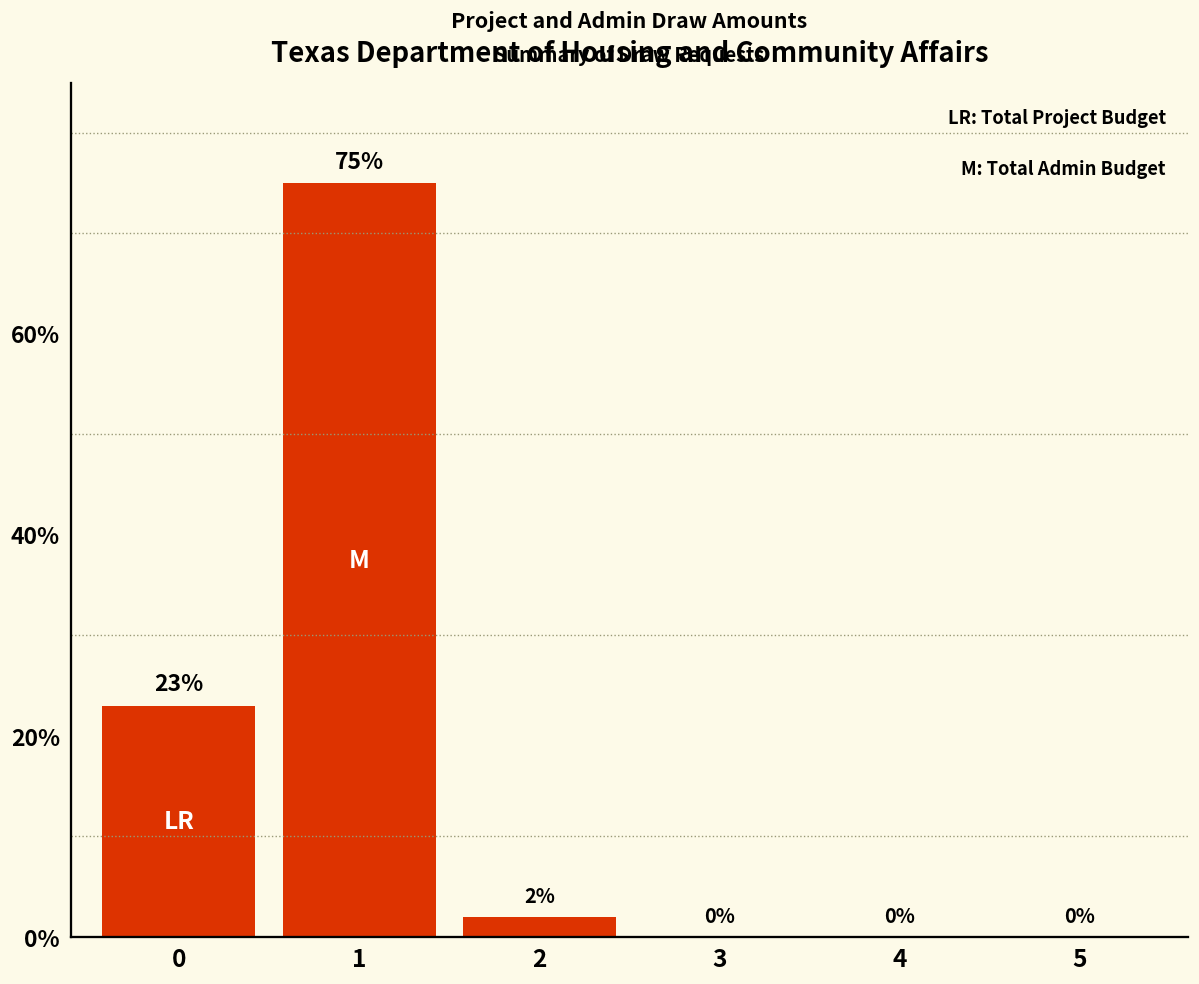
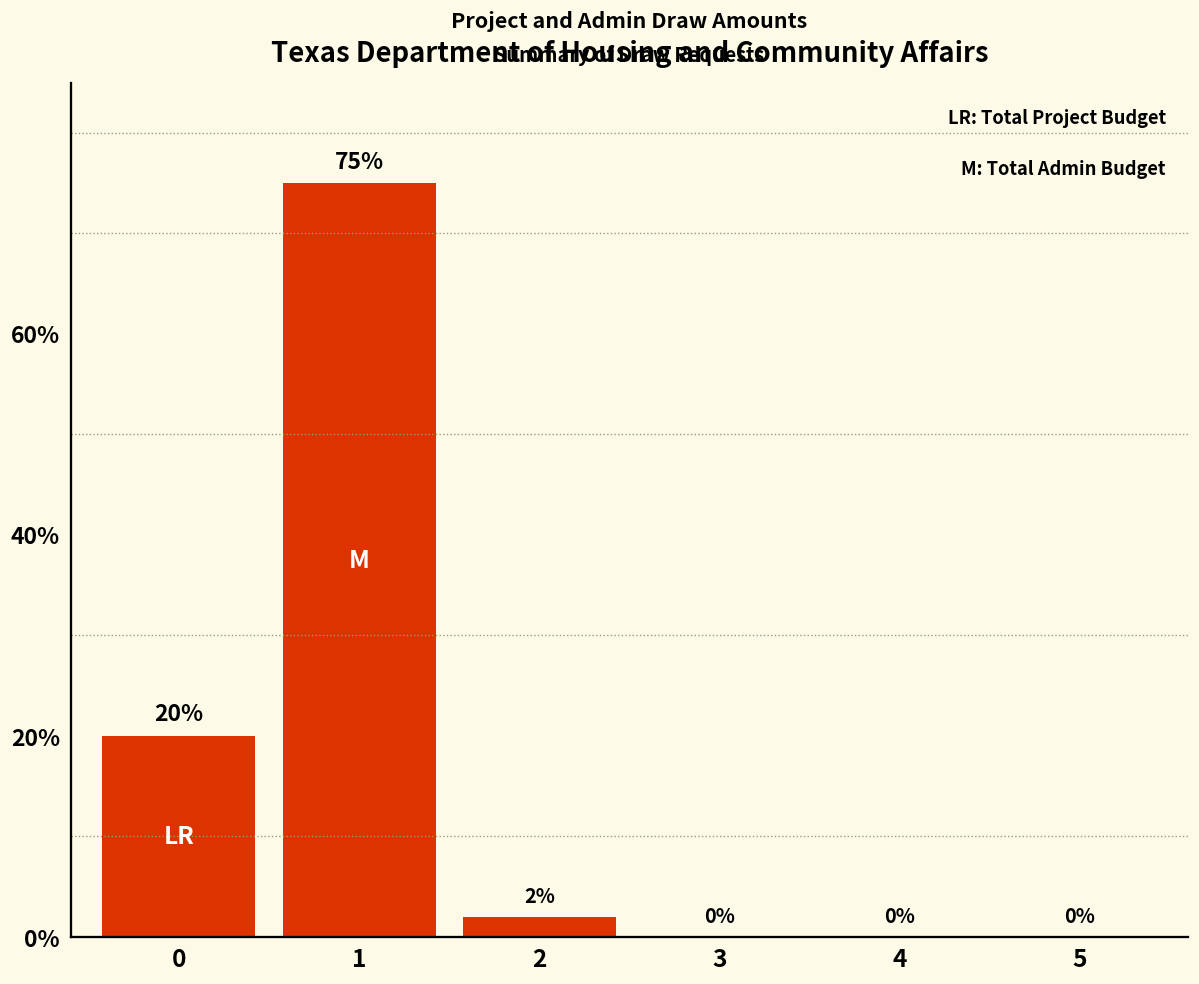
  {
-   "0": "23%",
+   "0": "20%",
    "1": "75%",
    "2": "2%",
    "3": "0%",
    "4": "0%",
    "5": "0%"
  }
